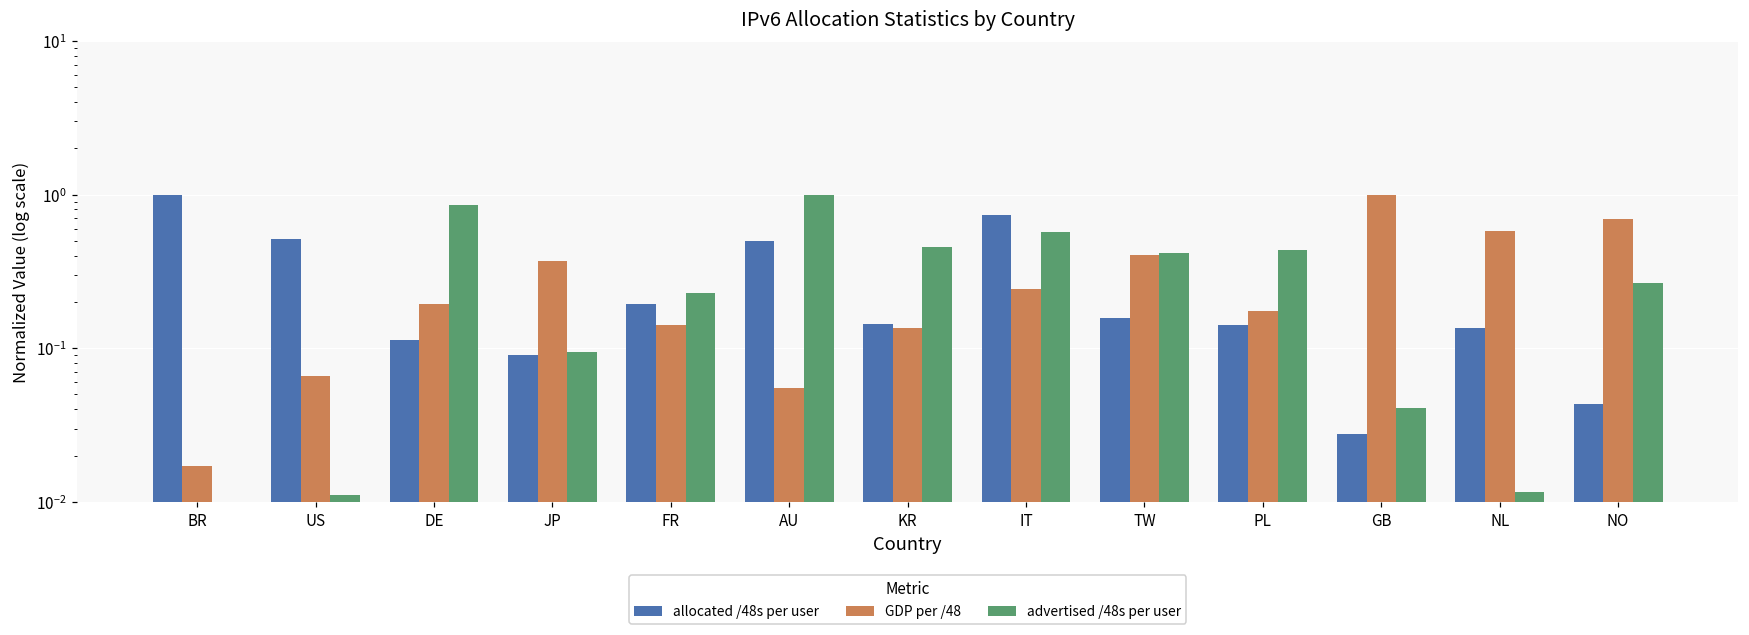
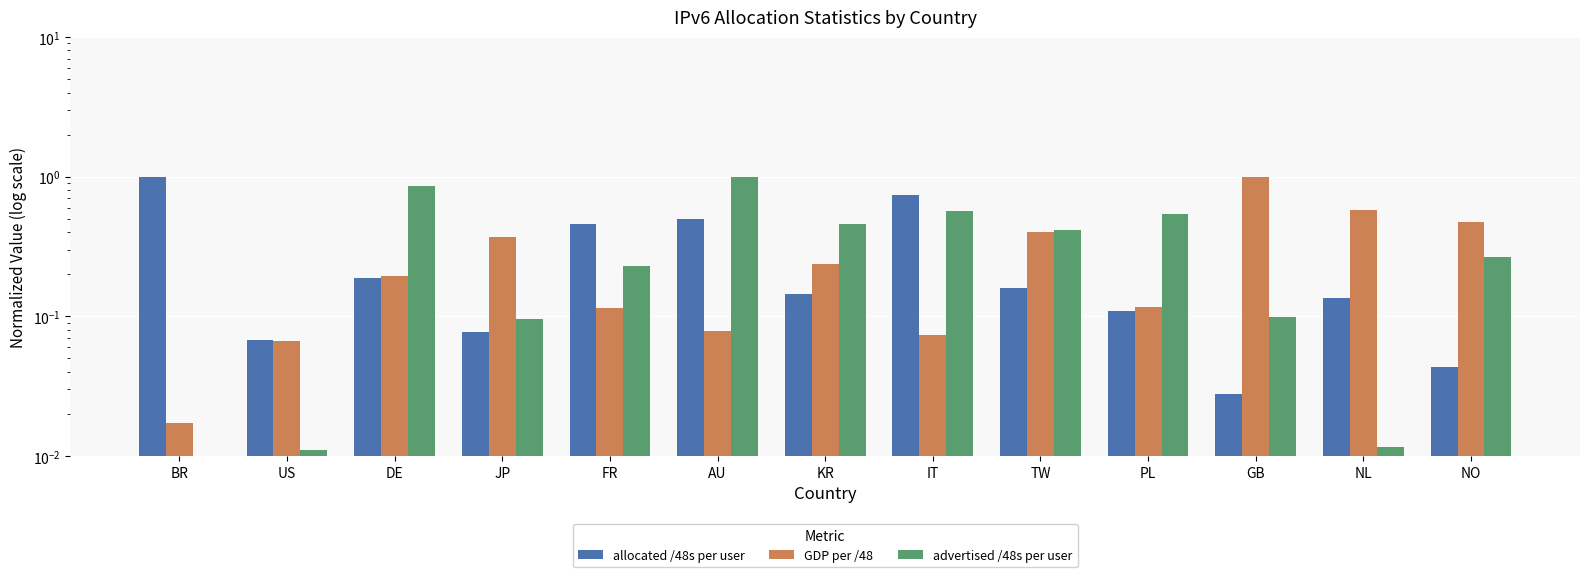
  {
    "allocated /48s per user": {
      "BR": 1.0,
-     "US": 0.51,
-     "DE": 0.11,
-     "JP": 0.09,
-     "FR": 0.19,
+     "US": 0.07,
+     "DE": 0.19,
+     "JP": 0.08,
+     "FR": 0.46,
      "AU": 0.50,
      "KR": 0.14,
      "IT": 0.7,
      "TW": 0.16,
-     "PL": 0.14,
+     "PL": 0.11,
      "GB": 0.028,
      "NL": 0.13,
      "NO": 0.044
    },
    "GDP per /48": {
      "BR": 0.017,
      "US": 0.07,
      "DE": 0.19,
      "JP": 0.37,
-     "FR": 0.14,
-     "AU": 0.055,
-     "KR": 0.14,
-     "IT": 0.24,
+     "FR": 0.12,
+     "AU": 0.08,
+     "KR": 0.24,
+     "IT": 0.07,
      "TW": 0.40,
-     "PL": 0.18,
+     "PL": 0.12,
      "GB": 1.0,
      "NL": 0.58,
-     "NO": 0.7
+     "NO": 0.47
    },
    "advertised /48s per user": {
      "US": 0.011,
      "DE": 0.9,
      "JP": 0.09,
      "FR": 0.23,
      "AU": 1.0,
      "KR": 0.46,
      "IT": 0.57,
      "TW": 0.42,
-     "PL": 0.43,
-     "GB": 0.041,
+     "PL": 0.54,
+     "GB": 0.10,
      "NL": 0.012,
      "NO": 0.27
    }
  }
